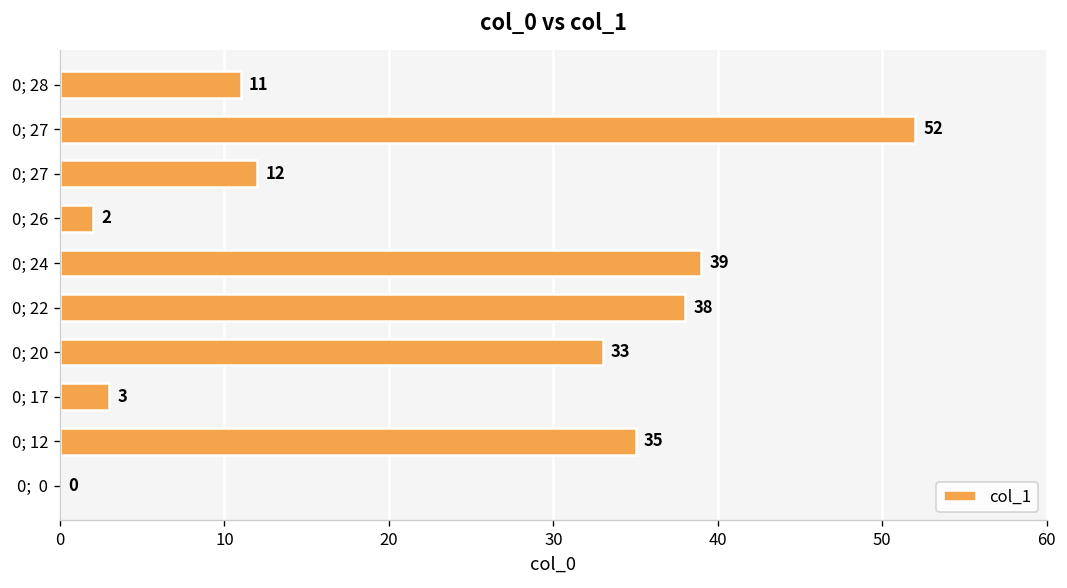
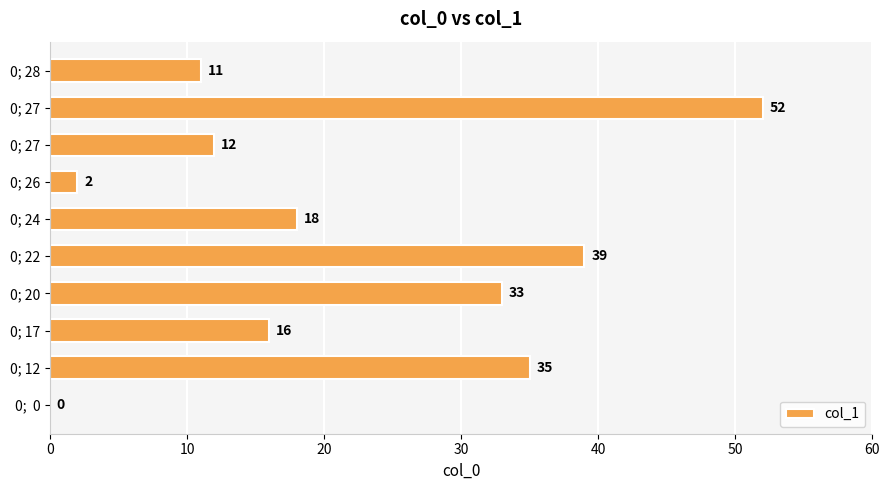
  {
    "0; 28": 11,
    "0; 26": 2,
-   "0; 24": 39,
-   "0; 22": 38,
+   "0; 24": 18,
+   "0; 22": 39,
    "0; 20": 33,
-   "0; 17": 3,
+   "0; 17": 16,
    "0; 12": 35,
    "0; 0": 0
  }
